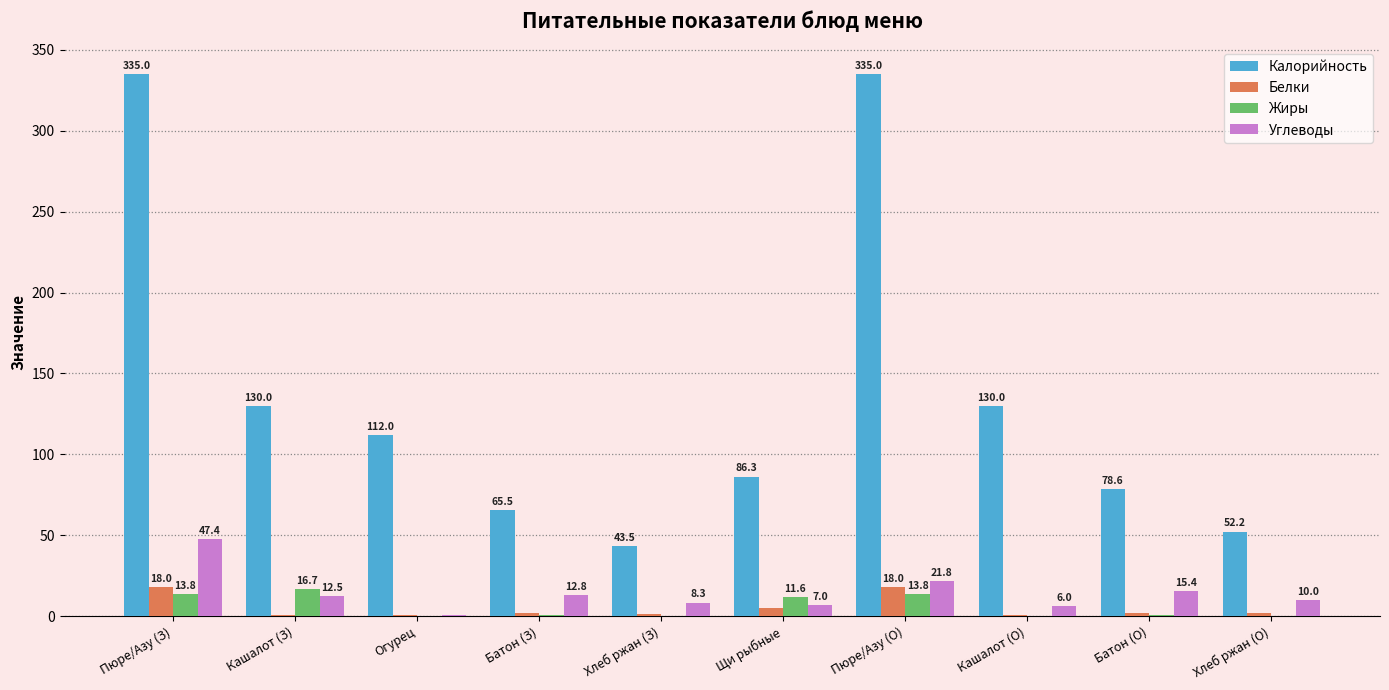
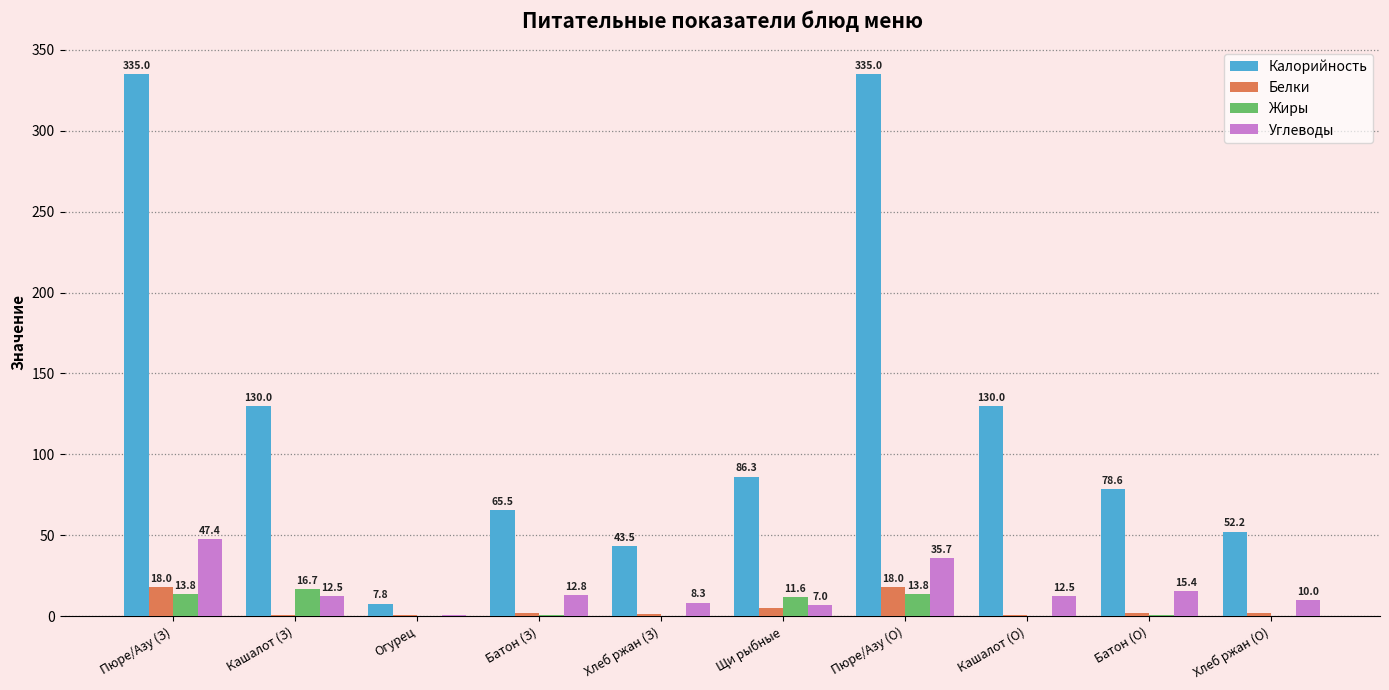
  {
    "Калорийность": {
      "Пюре/Азу (З)": 335.0,
      "Кашалот (З)": 130.0,
-     "Огурец": 112.0,
+     "Огурец": 7.8,
      "Батон (З)": 65.5,
      "Хлеб ржан (З)": 43.5,
      "Щи рыбные": 86.3,
      "Пюре/Азу (О)": 335.0,
      "Кашалот (О)": 130.0,
      "Батон (О)": 78.6,
      "Хлеб ржан (О)": 52.2
    },
    "Белки": {
      "Пюре/Азу (З)": 18.0,
      "Пюре/Азу (О)": 18.0
    },
    "Жиры": {
      "Пюре/Азу (З)": 13.8,
      "Кашалот (З)": 16.7,
      "Щи рыбные": 11.6,
      "Пюре/Азу (О)": 13.8
    },
    "Углеводы": {
      "Пюре/Азу (З)": 47.4,
      "Кашалот (З)": 12.5,
      "Батон (З)": 12.8,
      "Хлеб ржан (З)": 8.3,
      "Щи рыбные": 7.0,
-     "Пюре/Азу (О)": 21.8,
-     "Кашалот (О)": 6.0,
+     "Пюре/Азу (О)": 35.7,
+     "Кашалот (О)": 12.5,
      "Батон (О)": 15.4,
      "Хлеб ржан (О)": 10.0
    }
  }
